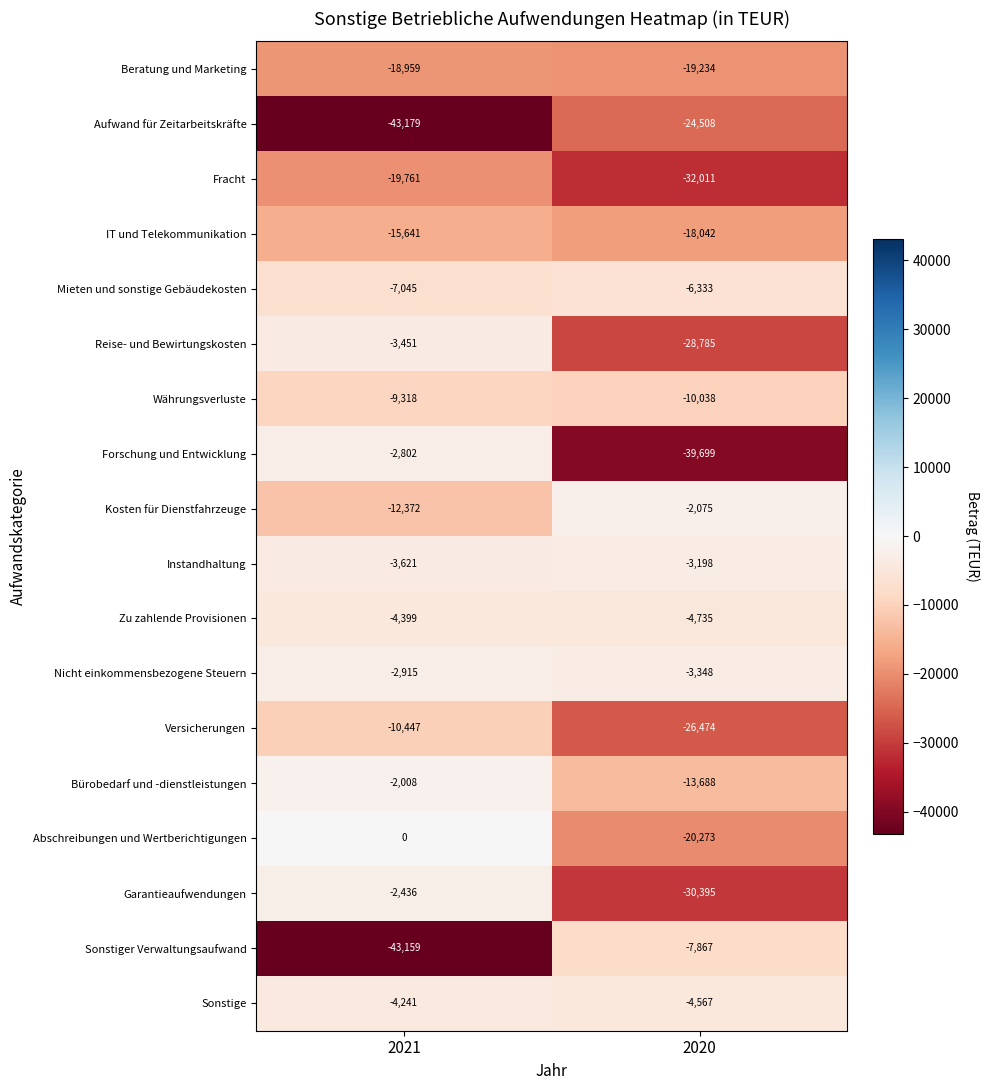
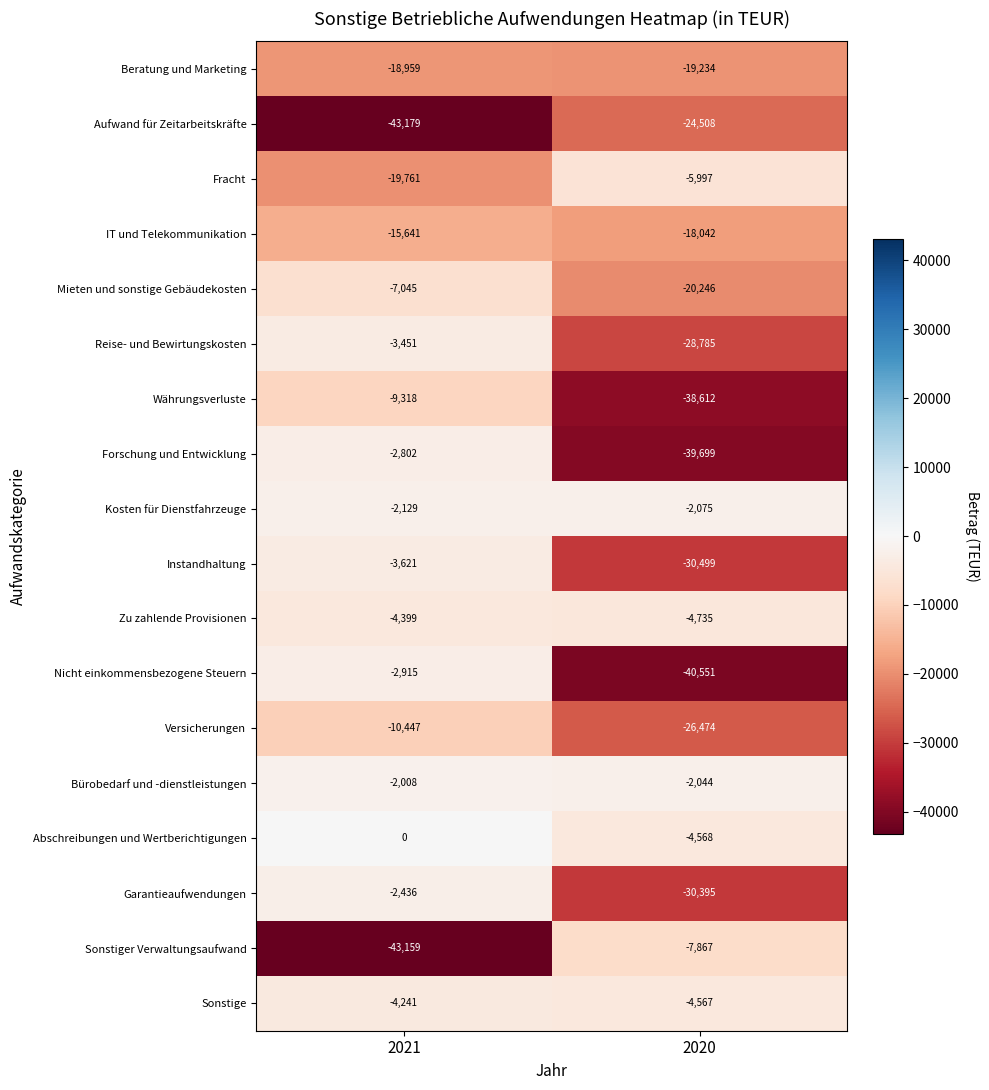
  {
    "Beratung und Marketing": {
      "2021": "-18,959",
      "2020": "-19,234"
    },
    "Aufwand für Zeitarbeitskräfte": {
      "2021": "-43,179",
      "2020": "-24,508"
    },
    "Fracht": {
      "2021": "-19,761",
-     "2020": "-32,011"
+     "2020": "-5,997"
    },
    "IT und Telekommunikation": {
      "2021": "-15,641",
      "2020": "-18,042"
    },
    "Mieten und sonstige Gebäudekosten": {
      "2021": "-7,045",
-     "2020": "-6,333"
+     "2020": "-20,246"
    },
    "Reise- und Bewirtungskosten": {
      "2021": "-3,451",
      "2020": "-28,785"
    },
    "Währungsverluste": {
      "2021": "-9,318",
-     "2020": "-10,038"
+     "2020": "-38,612"
    },
    "Forschung und Entwicklung": {
      "2021": "-2,802",
      "2020": "-39,699"
    },
    "Kosten für Dienstfahrzeuge": {
-     "2021": "-12,372",
+     "2021": "-2,129",
      "2020": "-2,075"
    },
    "Instandhaltung": {
      "2021": "-3,621",
-     "2020": "-3,198"
+     "2020": "-30,499"
    },
    "Zu zahlende Provisionen": {
      "2021": "-4,399",
      "2020": "-4,735"
    },
    "Nicht einkommensbezogene Steuern": {
      "2021": "-2,915",
-     "2020": "-3,348"
+     "2020": "-40,551"
    },
    "Versicherungen": {
      "2021": "-10,447",
      "2020": "-26,474"
    },
    "Bürobedarf und -dienstleistungen": {
      "2021": "-2,008",
-     "2020": "-13,688"
+     "2020": "-2,044"
    },
    "Abschreibungen und Wertberichtigungen": {
      "2021": "0",
-     "2020": "-20,273"
+     "2020": "-4,568"
    },
    "Garantieaufwendungen": {
      "2021": "-2,436",
      "2020": "-30,395"
    },
    "Sonstiger Verwaltungsaufwand": {
      "2021": "-43,159",
      "2020": "-7,867"
    },
    "Sonstige": {
      "2021": "-4,241",
      "2020": "-4,567"
    }
  }
